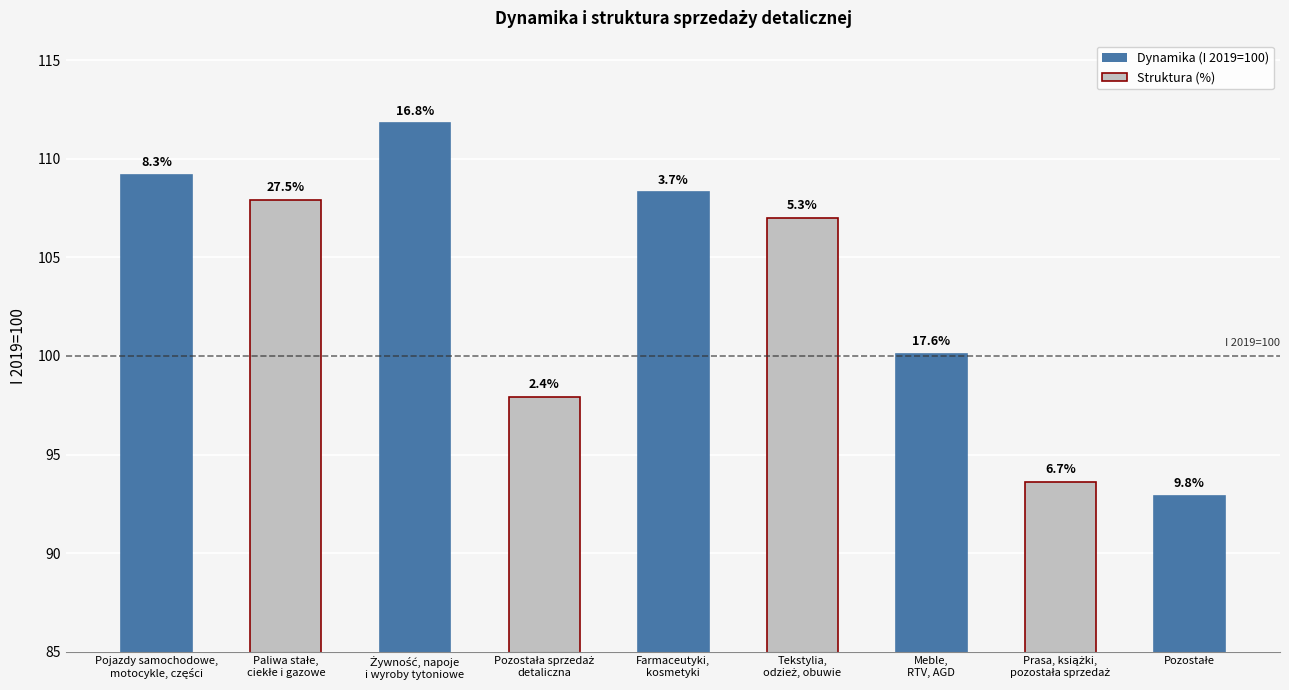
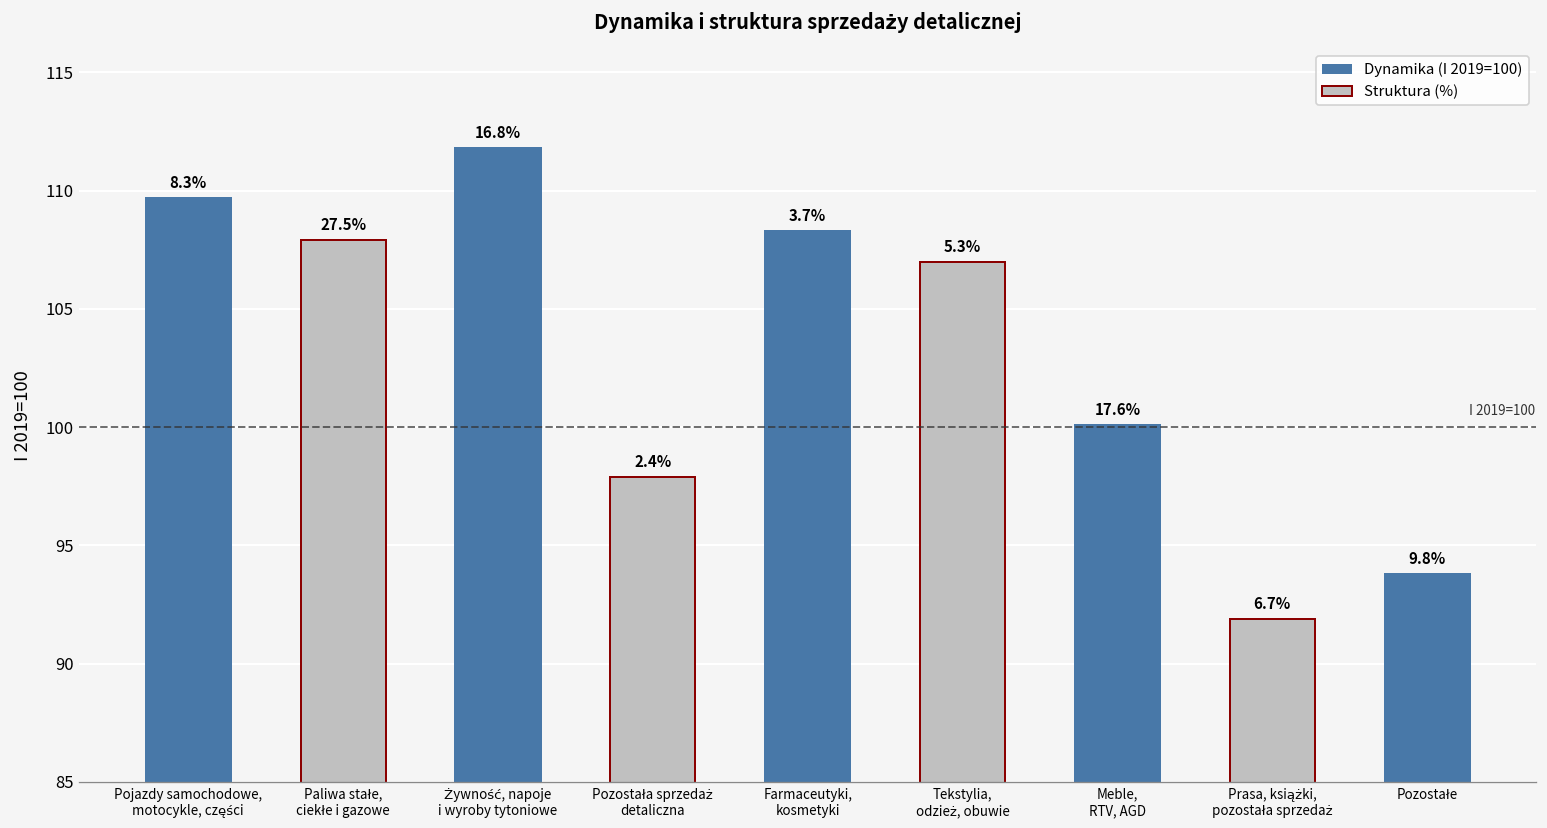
  {
-   "Pojazdy samochodowe, motocykle, części": 109.2,
-   "Prasa, książki, pozostała sprzedaż": 93.6,
-   "Pozostałe": 92.9
+   "Pojazdy samochodowe, motocykle, części": 109.7,
+   "Prasa, książki, pozostała sprzedaż": 91.9,
+   "Pozostałe": 93.8
  }
